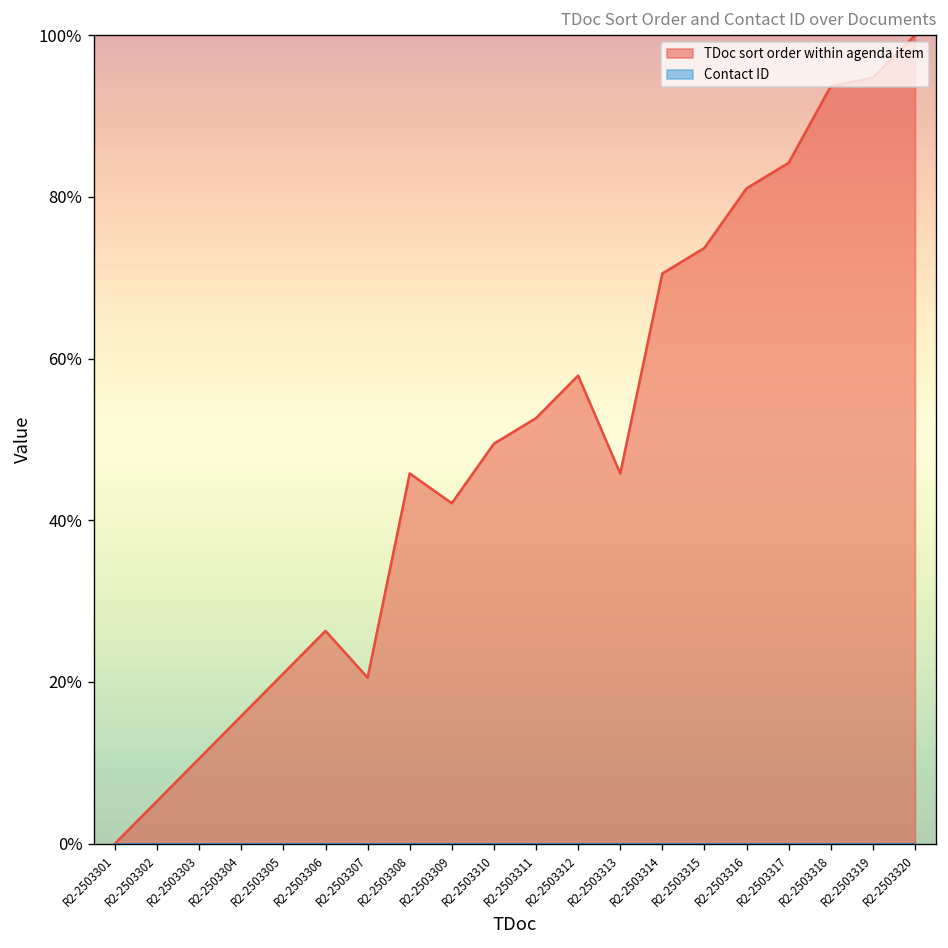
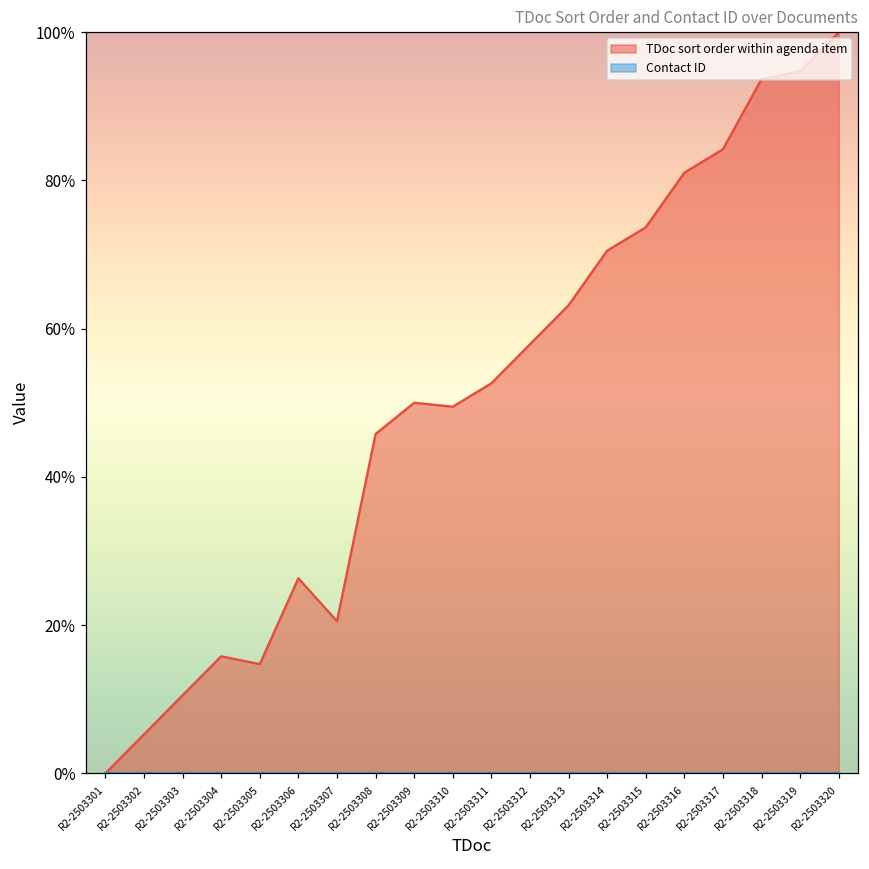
  {
    "TDoc sort order within agenda item": {
      "R2-2503302": "5%",
      "R2-2503303": "11%",
      "R2-2503304": "16%",
-     "R2-2503305": "21%",
+     "R2-2503305": "15%",
      "R2-2503306": "26%",
      "R2-2503307": "21%",
      "R2-2503308": "46%",
-     "R2-2503309": "42%",
+     "R2-2503309": "50%",
      "R2-2503310": "49%",
      "R2-2503311": "53%",
      "R2-2503312": "58%",
-     "R2-2503313": "46%",
+     "R2-2503313": "63%",
      "R2-2503314": "71%",
      "R2-2503315": "74%",
      "R2-2503316": "81%",
      "R2-2503317": "84%",
      "R2-2503318": "94%",
      "R2-2503320": "100%"
    },
    "Contact ID": {
      "R2-2503302": "0%",
      "R2-2503303": "0%",
      "R2-2503304": "0%",
      "R2-2503305": "0%",
      "R2-2503306": "0%",
      "R2-2503307": "0%",
      "R2-2503308": "0%",
      "R2-2503309": "0%",
      "R2-2503310": "0%",
      "R2-2503311": "0%",
      "R2-2503312": "0%",
      "R2-2503313": "0%",
      "R2-2503314": "0%",
      "R2-2503315": "0%",
      "R2-2503316": "0%",
      "R2-2503317": "0%",
      "R2-2503318": "0%",
      "R2-2503319": "0%",
      "R2-2503320": "0%"
    }
  }
